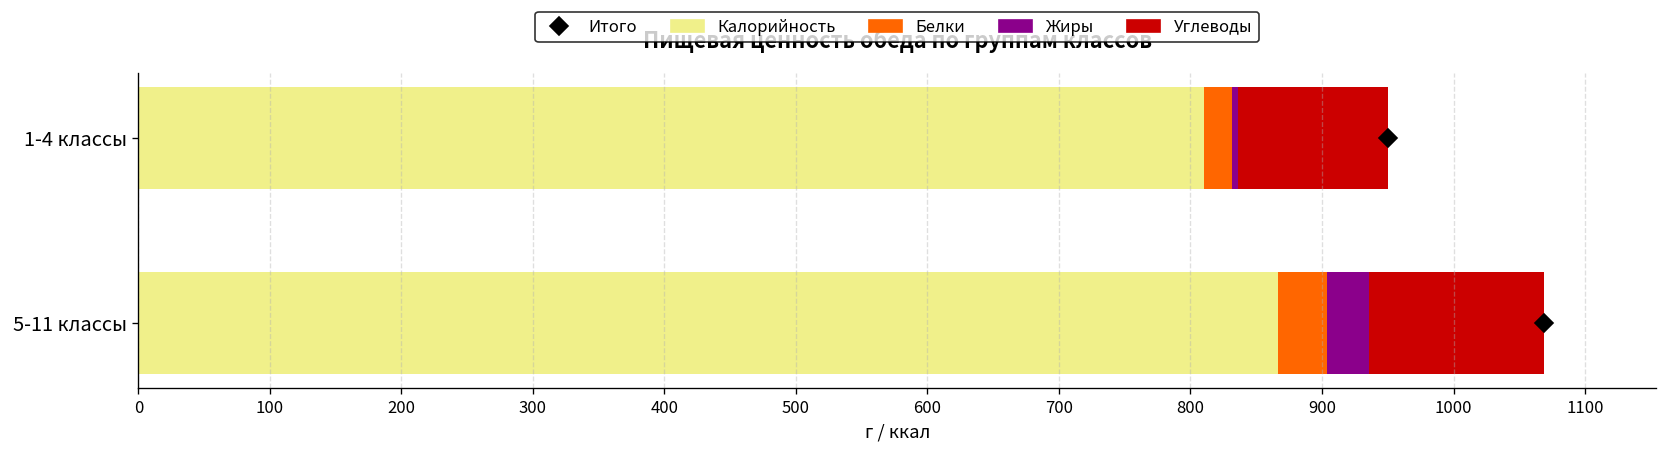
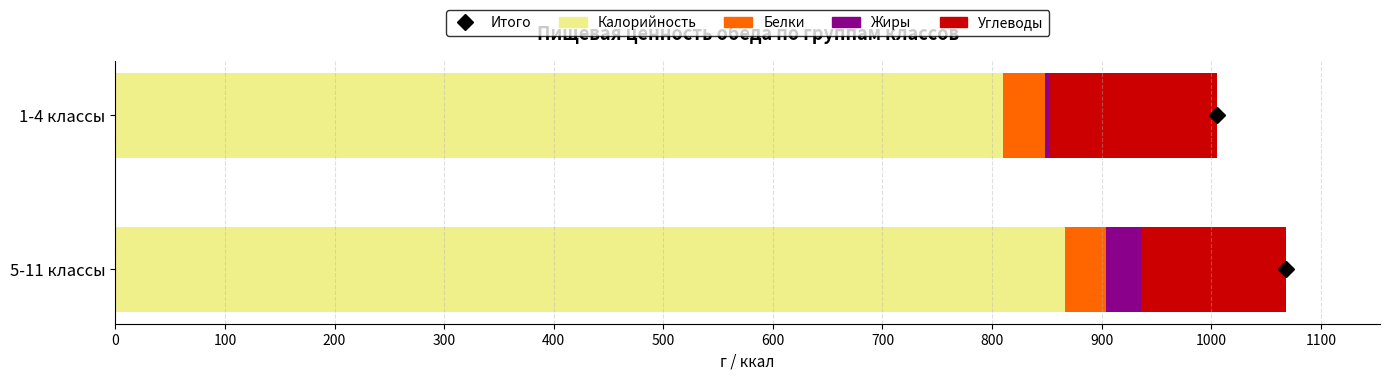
  {
    "Калорийность": {
      "1-4 классы": 810,
      "5-11 классы": 866
    },
    "Белки": {
-     "1-4 классы": 22,
+     "1-4 классы": 38,
      "5-11 классы": 37
    },
    "Жиры": {
      "1-4 классы": 4,
      "5-11 классы": 32
    },
    "Углеводы": {
-     "1-4 классы": 114,
+     "1-4 классы": 152,
      "5-11 классы": 133
    }
  }
